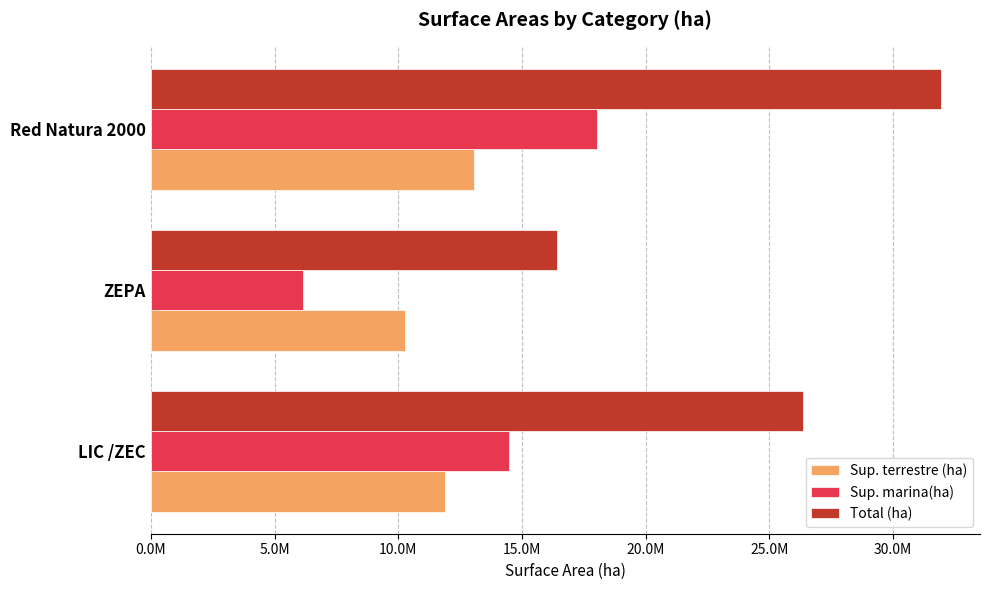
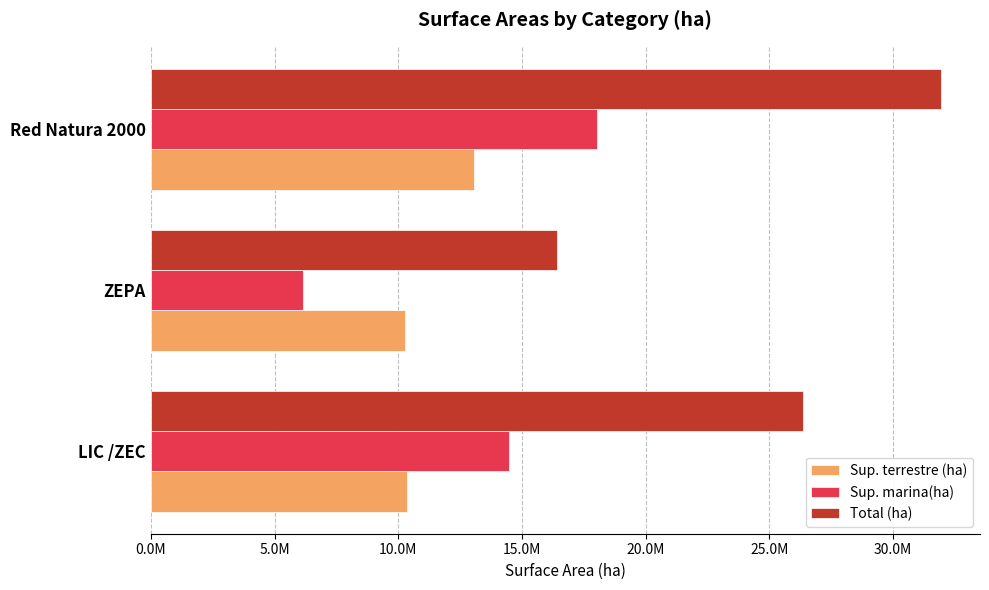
  {
    "Sup. terrestre (ha)": {
      "Red Natura 2000": 13100000,
      "ZEPA": 10300000,
-     "LIC /ZEC": 11900000
+     "LIC /ZEC": 10300000
    }
  }
